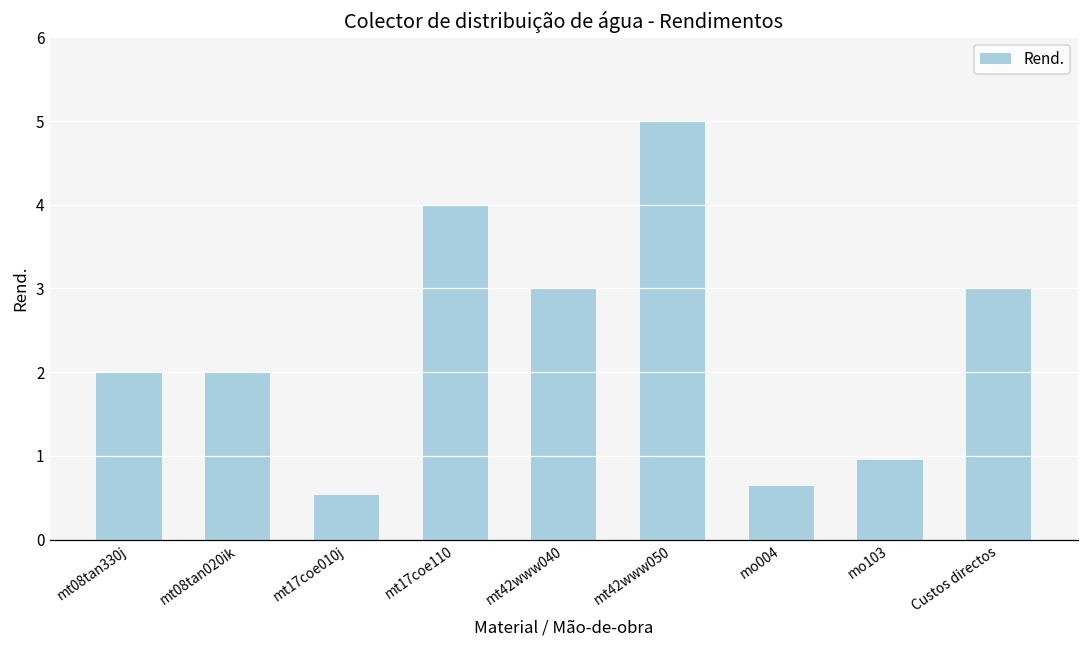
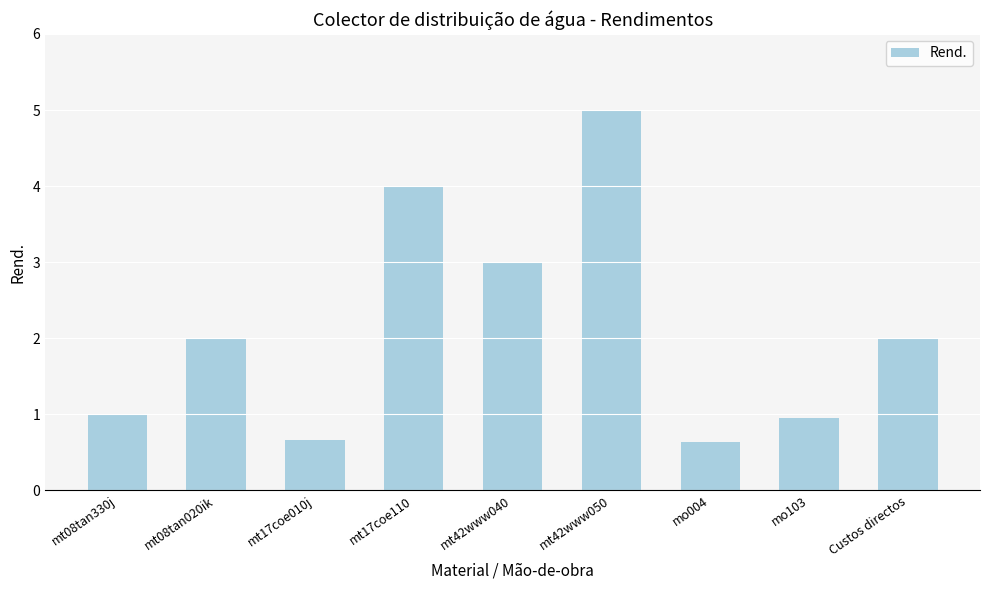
  {
-   "mt08tan330j": 2,
+   "mt08tan330j": 1,
    "mt08tan020ik": 2.0,
-   "mt17coe010j": 0.5,
+   "mt17coe010j": 0.7,
    "mt17coe110": 4.0,
    "mt42www040": 3.0,
    "mt42www050": 5.0,
    "mo004": 0.6,
    "mo103": 1.0,
-   "Custos directos": 3
+   "Custos directos": 2
  }
